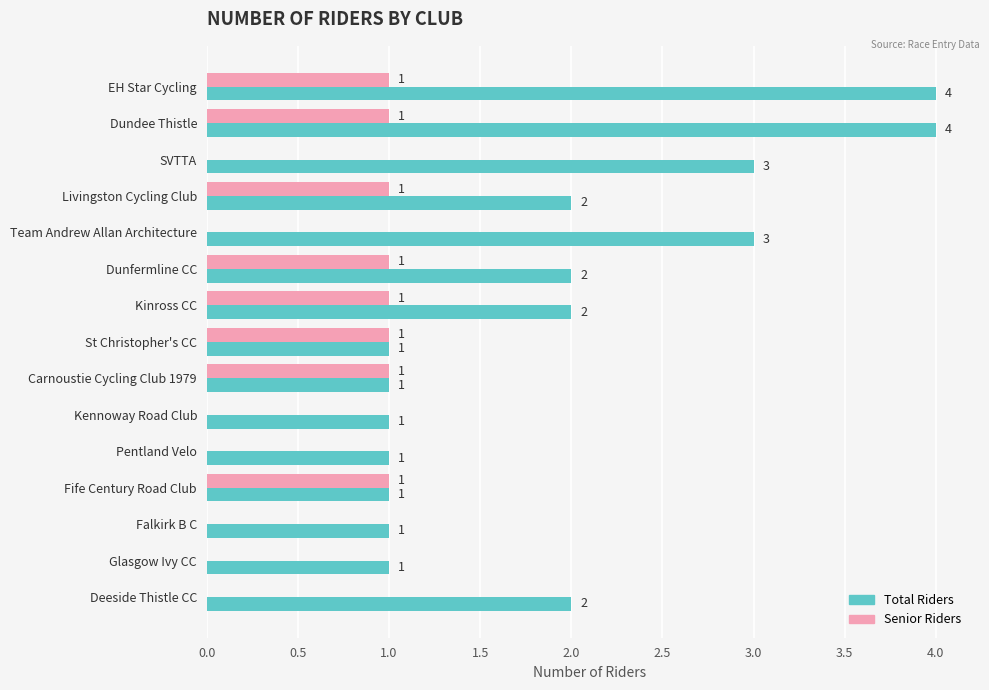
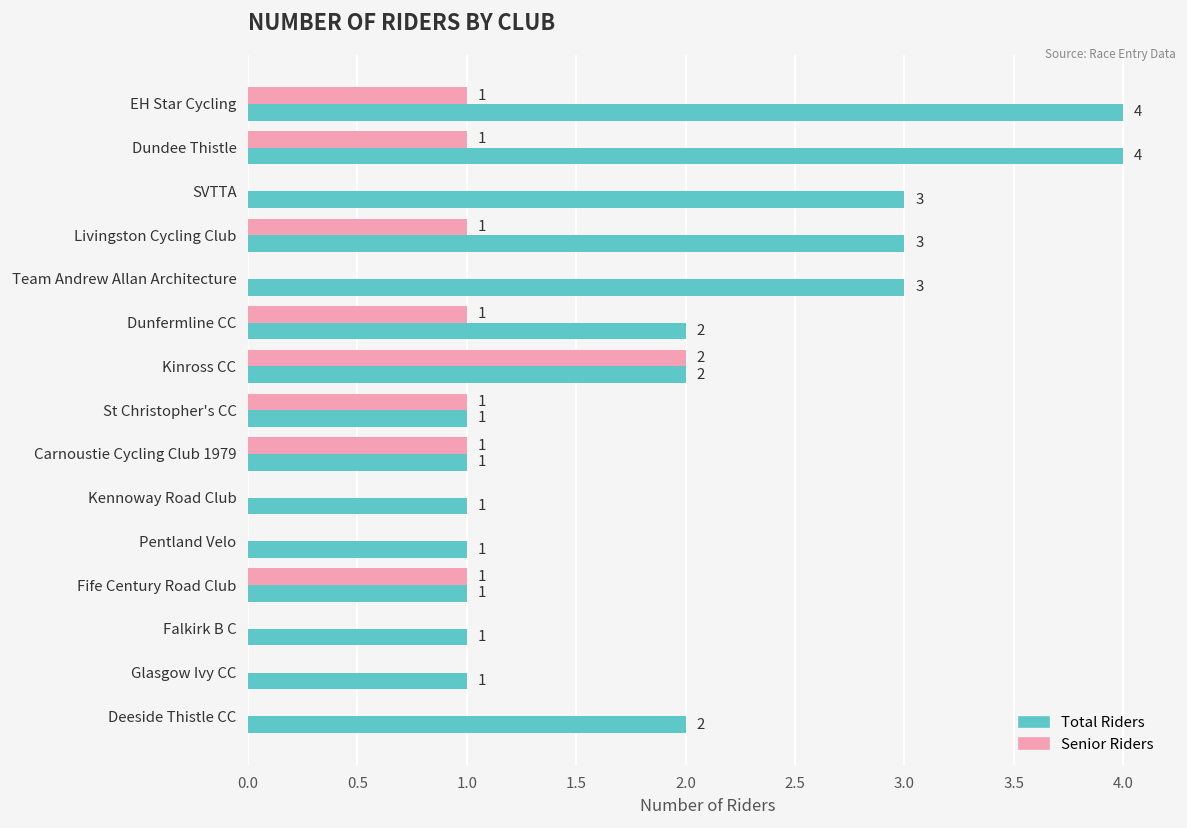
  {
    "Total Riders": {
      "EH Star Cycling": 4,
      "Dundee Thistle": 4,
      "SVTTA": 3,
-     "Livingston Cycling Club": 2,
+     "Livingston Cycling Club": 3,
      "Team Andrew Allan Architecture": 3,
      "Dunfermline CC": 2,
      "Kinross CC": 2,
      "St Christopher's CC": 1,
      "Carnoustie Cycling Club 1979": 1,
      "Kennoway Road Club": 1,
      "Pentland Velo": 1,
      "Fife Century Road Club": 1,
      "Falkirk B C": 1,
      "Glasgow Ivy CC": 1,
      "Deeside Thistle CC": 2
    },
    "Senior Riders": {
      "EH Star Cycling": 1,
      "Dundee Thistle": 1,
      "Livingston Cycling Club": 1,
      "Dunfermline CC": 1,
-     "Kinross CC": 1,
+     "Kinross CC": 2,
      "St Christopher's CC": 1,
      "Carnoustie Cycling Club 1979": 1,
      "Fife Century Road Club": 1
    }
  }
